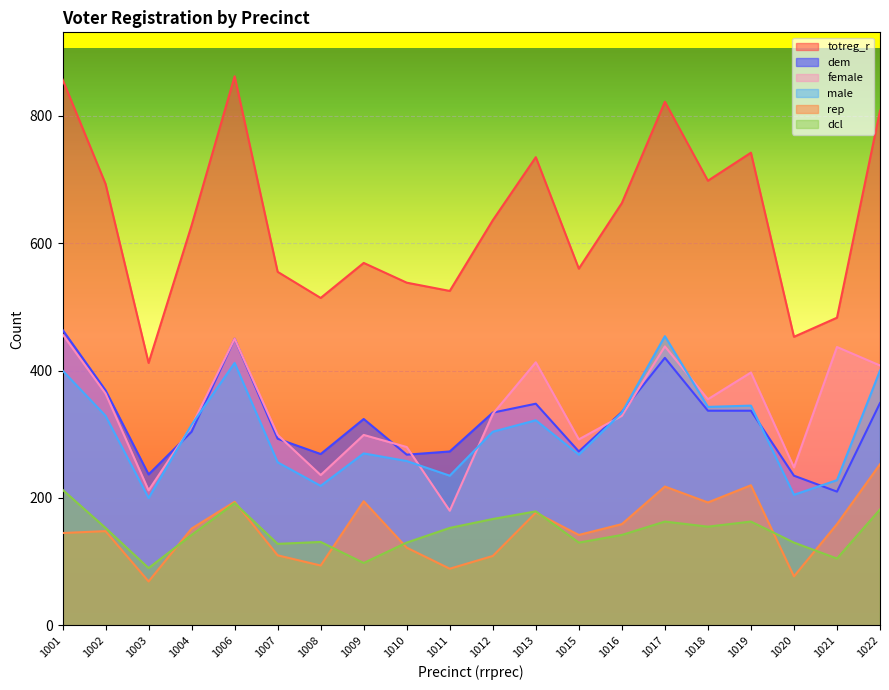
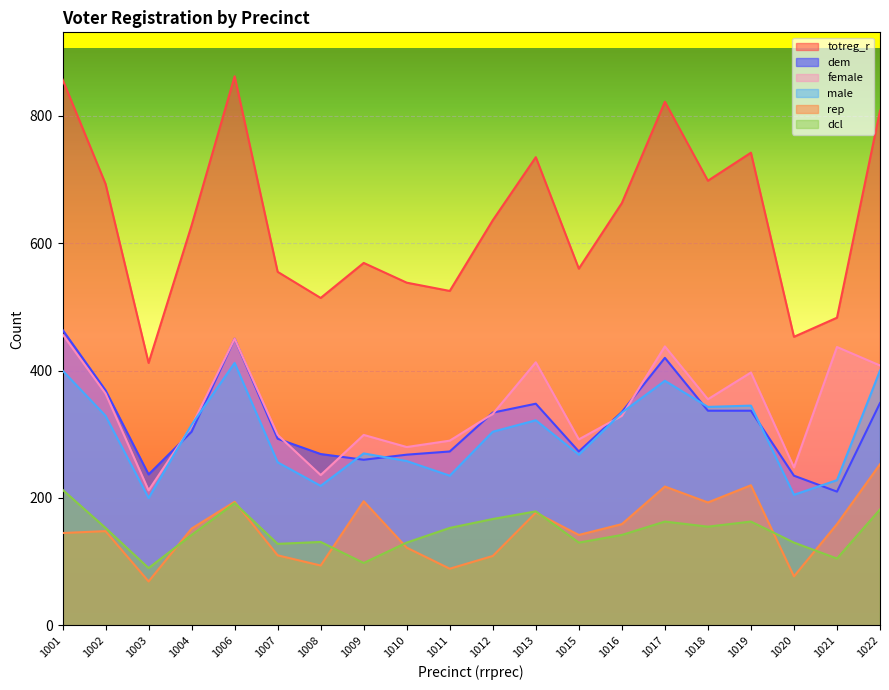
  {
    "dem": {
      "1001": 460,
      "1002": 370,
      "1003": 240,
      "1004": 300,
      "1007": 290,
      "1008": 270,
-     "1009": 320,
+     "1009": 260,
      "1010": 270,
      "1011": 270,
      "1013": 350,
      "1015": 270,
      "1017": 420,
      "1018": 340,
      "1019": 340,
      "1020": 240,
      "1021": 210,
      "1022": 350
    },
    "female": {
      "1001": 460,
      "1002": 360,
      "1003": 210,
      "1007": 300,
      "1008": 240,
      "1009": 300,
      "1010": 280,
-     "1011": 180,
+     "1011": 290,
      "1013": 410,
      "1015": 290,
      "1016": 330,
      "1017": 440,
      "1018": 360,
      "1019": 400,
      "1020": 250,
      "1021": 440,
      "1022": 410
    },
    "male": {
      "1001": 400,
      "1002": 330,
      "1003": 200,
      "1006": 410,
      "1007": 260,
      "1008": 220,
      "1009": 270,
      "1010": 260,
      "1011": 240,
      "1012": 300,
      "1013": 320,
      "1015": 270,
-     "1017": 450,
+     "1017": 380,
      "1018": 340,
      "1019": 350,
      "1020": 210,
      "1021": 230,
      "1022": 400
    },
    "dcl": {
      "1001": 210,
      "1002": 150,
      "1003": 90,
      "1004": 140,
      "1007": 130,
      "1008": 130,
      "1009": 100,
      "1010": 130,
      "1011": 150,
      "1012": 170,
      "1015": 130,
      "1016": 140,
      "1017": 160,
      "1018": 160,
      "1019": 160,
      "1020": 130,
      "1021": 110,
      "1022": 180
    }
  }
